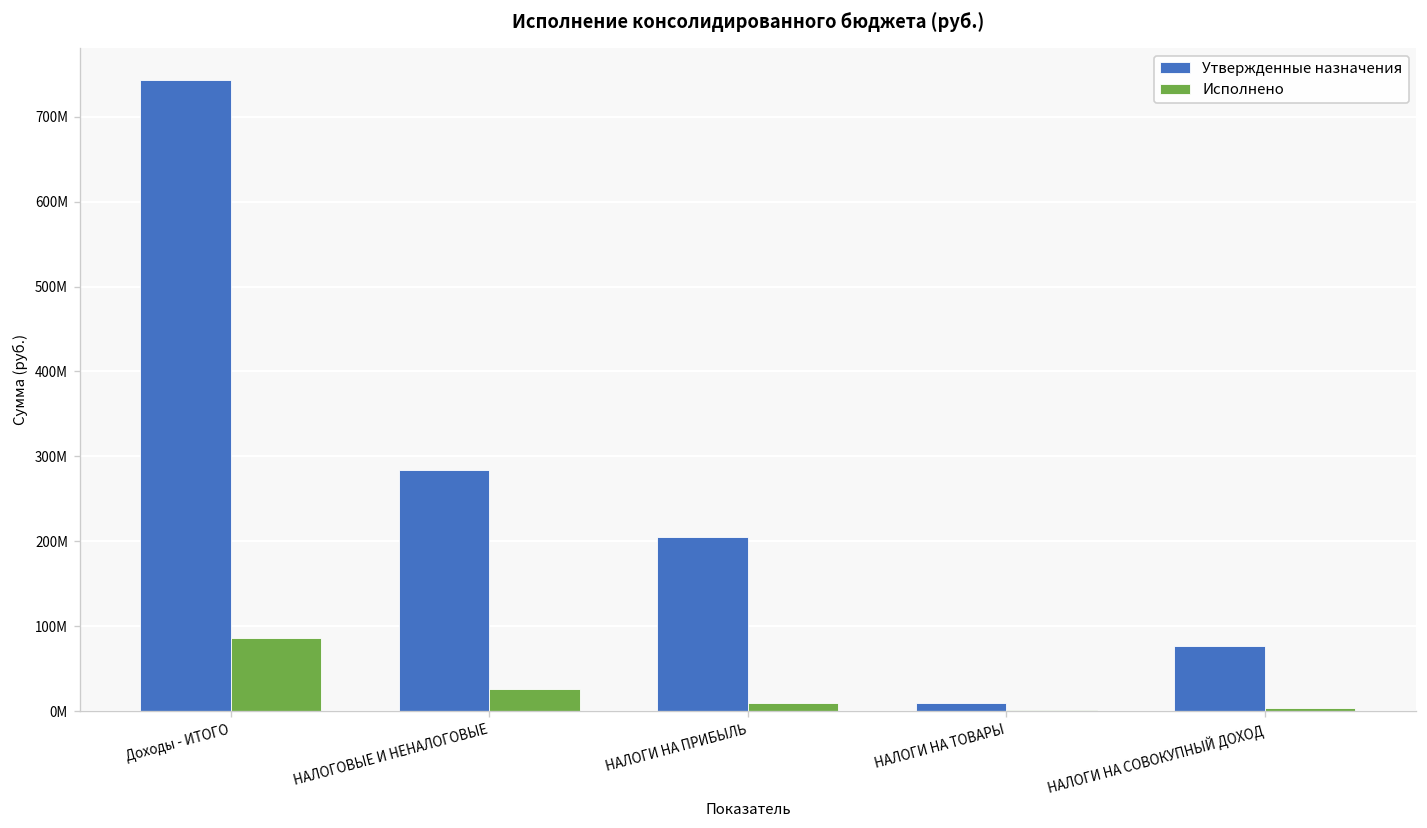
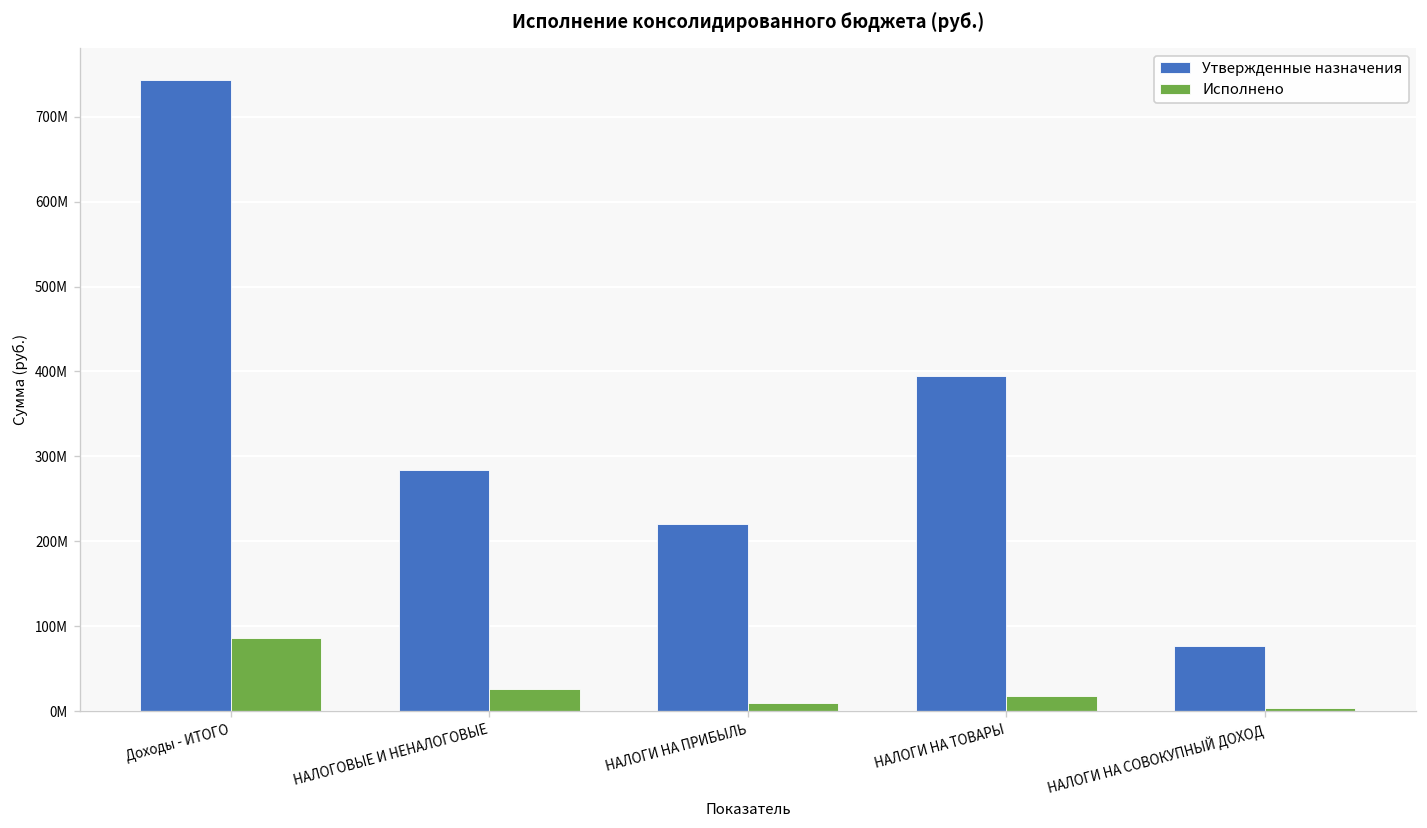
  {
    "Утвержденные назначения": {
      "Доходы - ИТОГО": 740000000,
      "НАЛОГОВЫЕ И НЕНАЛОГОВЫЕ": 280000000,
-     "НАЛОГИ НА ПРИБЫЛЬ": 200000000,
-     "НАЛОГИ НА ТОВАРЫ": 10000000,
+     "НАЛОГИ НА ПРИБЫЛЬ": 220000000,
+     "НАЛОГИ НА ТОВАРЫ": 390000000,
      "НАЛОГИ НА СОВОКУПНЫЙ ДОХОД": 80000000
    },
    "Исполнено": {
      "Доходы - ИТОГО": 90000000,
      "НАЛОГОВЫЕ И НЕНАЛОГОВЫЕ": 30000000,
      "НАЛОГИ НА ПРИБЫЛЬ": 10000000,
-     "НАЛОГИ НА ТОВАРЫ": 0
+     "НАЛОГИ НА ТОВАРЫ": 20000000
    }
  }
